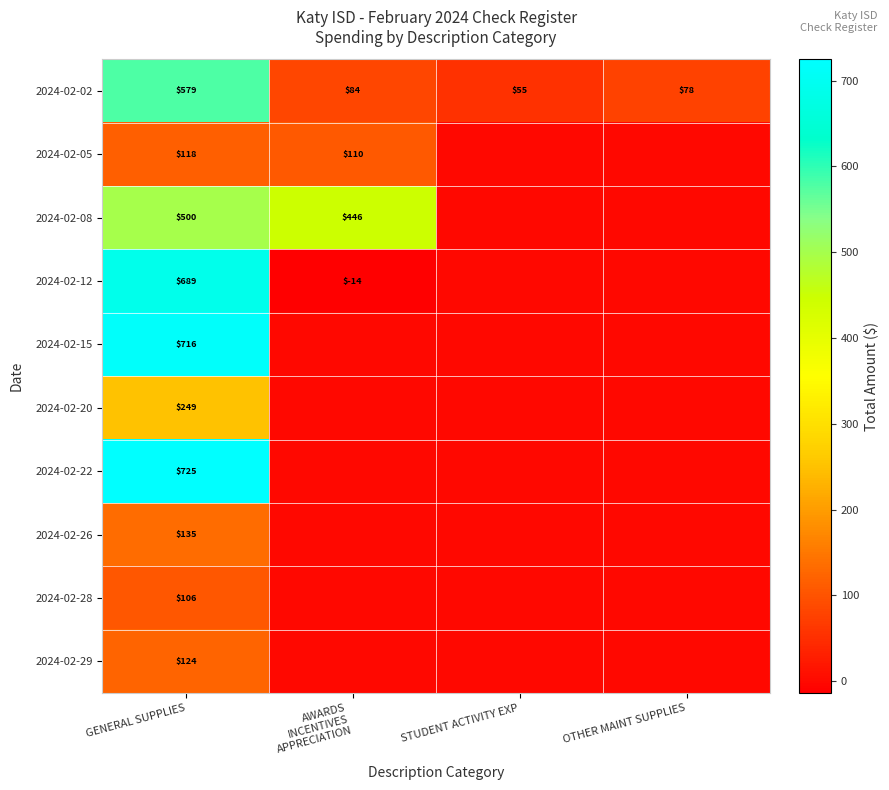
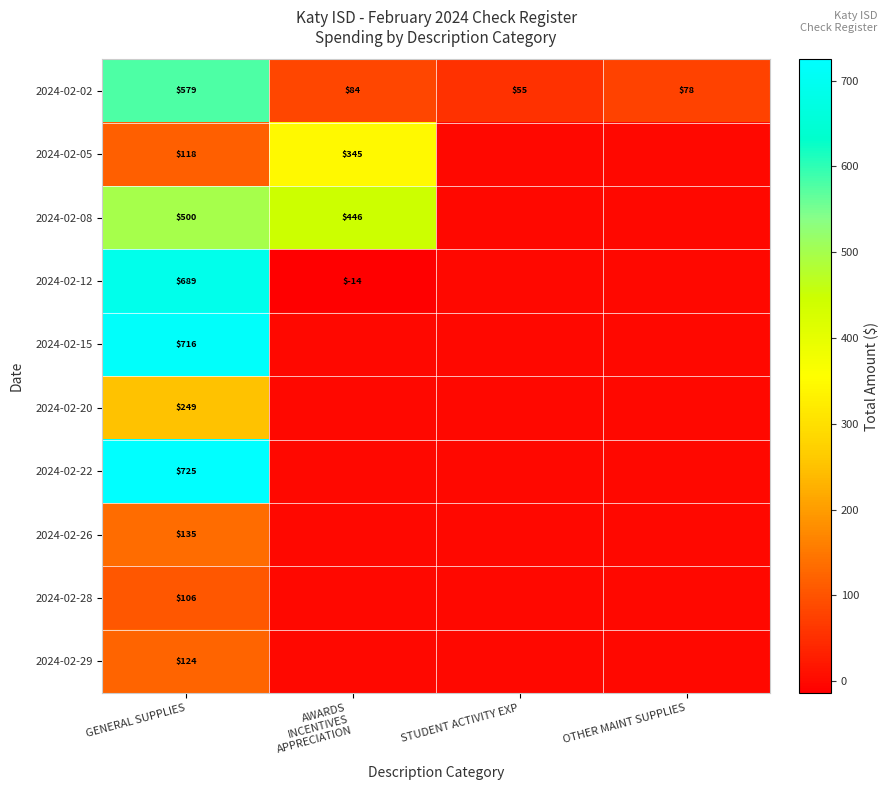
  {
    "2024-02-02": {
      "GENERAL SUPPLIES": "$579",
      "AWARDS INCENTIVES APPRECIATION": "$84",
      "STUDENT ACTIVITY EXP": "$55",
      "OTHER MAINT SUPPLIES": "$78"
    },
    "2024-02-05": {
      "GENERAL SUPPLIES": "$118",
-     "AWARDS INCENTIVES APPRECIATION": "$110"
+     "AWARDS INCENTIVES APPRECIATION": "$345"
    },
    "2024-02-08": {
      "GENERAL SUPPLIES": "$500",
      "AWARDS INCENTIVES APPRECIATION": "$446"
    },
    "2024-02-12": {
      "GENERAL SUPPLIES": "$689",
      "AWARDS INCENTIVES APPRECIATION": "$-14"
    },
    "2024-02-15": {
      "GENERAL SUPPLIES": "$716"
    },
    "2024-02-20": {
      "GENERAL SUPPLIES": "$249"
    },
    "2024-02-22": {
      "GENERAL SUPPLIES": "$725"
    },
    "2024-02-26": {
      "GENERAL SUPPLIES": "$135"
    },
    "2024-02-28": {
      "GENERAL SUPPLIES": "$106"
    },
    "2024-02-29": {
      "GENERAL SUPPLIES": "$124"
    }
  }
